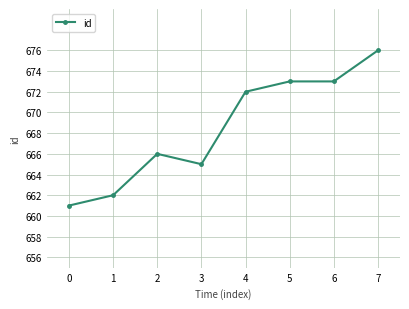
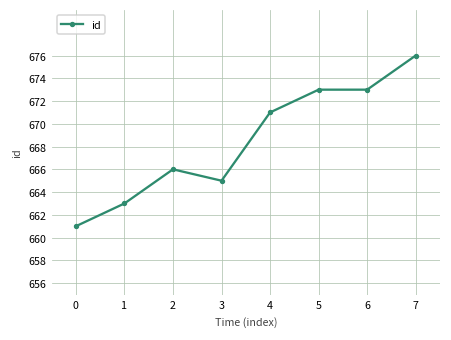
  {
    "0": 661,
-   "1": 662,
+   "1": 663,
    "2": 666,
    "3": 665,
-   "4": 672,
+   "4": 671,
    "5": 673,
    "6": 673,
    "7": 676
  }
